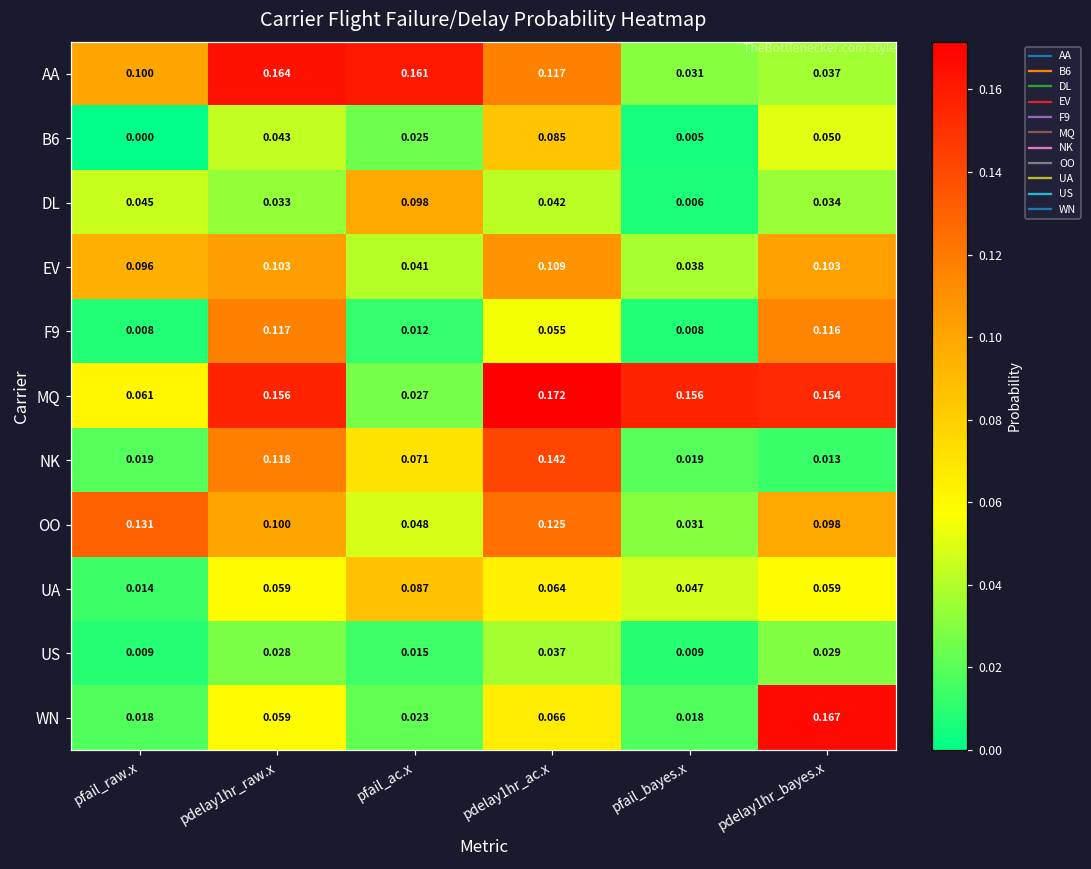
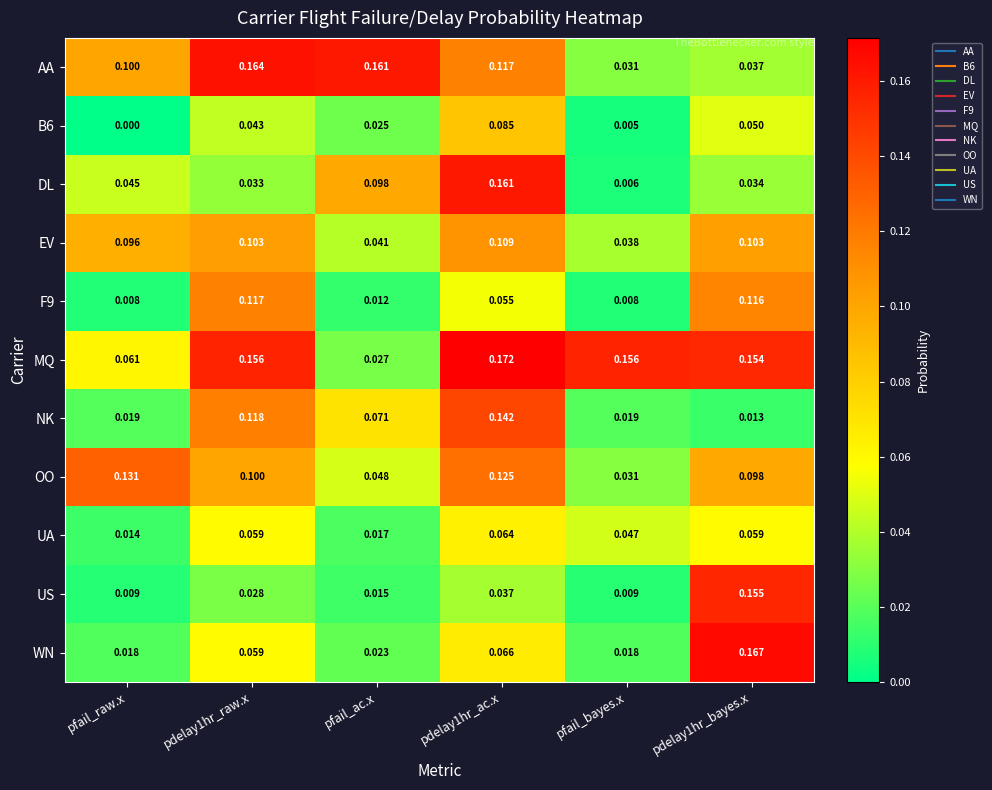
  {
    "AA": {
      "pfail_raw.x": 0.100,
      "pdelay1hr_raw.x": 0.164,
      "pfail_ac.x": 0.161,
      "pdelay1hr_ac.x": 0.117,
      "pfail_bayes.x": 0.031
    },
    "B6": {
      "pfail_raw.x": 0.000,
      "pdelay1hr_raw.x": 0.043,
      "pfail_ac.x": 0.025,
      "pdelay1hr_ac.x": 0.085,
      "pfail_bayes.x": 0.005,
      "pdelay1hr_bayes.x": 0.050
    },
    "DL": {
      "pfail_raw.x": 0.045,
      "pdelay1hr_raw.x": 0.033,
      "pfail_ac.x": 0.098,
-     "pdelay1hr_ac.x": 0.042,
+     "pdelay1hr_ac.x": 0.161,
      "pfail_bayes.x": 0.006,
      "pdelay1hr_bayes.x": 0.034
    },
    "EV": {
      "pfail_raw.x": 0.096,
      "pdelay1hr_raw.x": 0.103,
      "pfail_ac.x": 0.041,
      "pdelay1hr_ac.x": 0.109,
      "pfail_bayes.x": 0.038,
      "pdelay1hr_bayes.x": 0.103
    },
    "F9": {
      "pfail_raw.x": 0.008,
      "pdelay1hr_raw.x": 0.117,
      "pfail_ac.x": 0.012,
      "pdelay1hr_ac.x": 0.055,
      "pfail_bayes.x": 0.008,
      "pdelay1hr_bayes.x": 0.116
    },
    "MQ": {
      "pfail_raw.x": 0.061,
      "pdelay1hr_raw.x": 0.156,
      "pfail_ac.x": 0.027,
      "pdelay1hr_ac.x": 0.172,
      "pfail_bayes.x": 0.156,
      "pdelay1hr_bayes.x": 0.154
    },
    "NK": {
      "pfail_raw.x": 0.019,
      "pdelay1hr_raw.x": 0.118,
      "pfail_ac.x": 0.071,
      "pdelay1hr_ac.x": 0.142,
      "pfail_bayes.x": 0.019,
      "pdelay1hr_bayes.x": 0.013
    },
    "OO": {
      "pfail_raw.x": 0.131,
      "pdelay1hr_raw.x": 0.100,
      "pfail_ac.x": 0.048,
      "pdelay1hr_ac.x": 0.125,
      "pfail_bayes.x": 0.031,
      "pdelay1hr_bayes.x": 0.098
    },
    "UA": {
      "pfail_raw.x": 0.014,
      "pdelay1hr_raw.x": 0.059,
-     "pfail_ac.x": 0.087,
+     "pfail_ac.x": 0.017,
      "pdelay1hr_ac.x": 0.064,
      "pfail_bayes.x": 0.047,
      "pdelay1hr_bayes.x": 0.059
    },
    "US": {
      "pfail_raw.x": 0.009,
      "pdelay1hr_raw.x": 0.028,
      "pfail_ac.x": 0.015,
      "pdelay1hr_ac.x": 0.037,
      "pfail_bayes.x": 0.009,
-     "pdelay1hr_bayes.x": 0.029
+     "pdelay1hr_bayes.x": 0.155
    },
    "WN": {
      "pfail_raw.x": 0.018,
      "pdelay1hr_raw.x": 0.059,
      "pfail_ac.x": 0.023,
      "pdelay1hr_ac.x": 0.066,
      "pfail_bayes.x": 0.018,
      "pdelay1hr_bayes.x": 0.167
    }
  }
